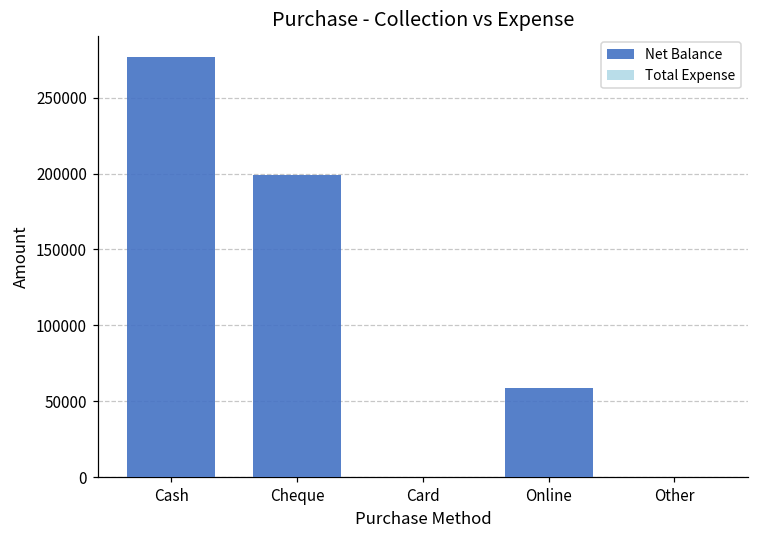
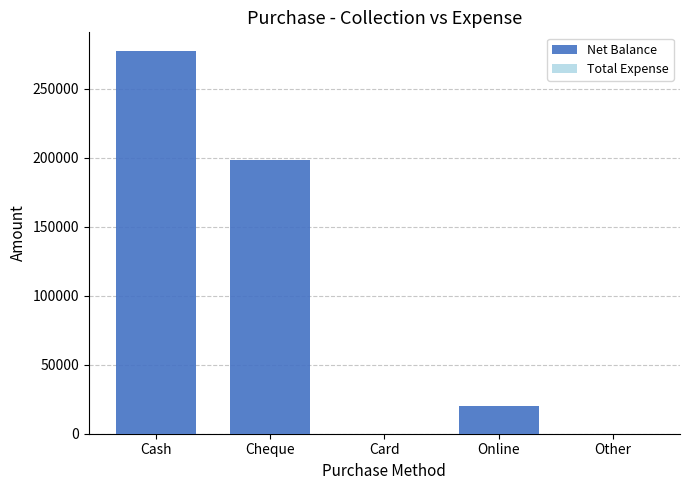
  {
    "Net Balance": {
      "Cash": 277000,
      "Cheque": 199000,
      "Card": 0,
-     "Online": 59000,
+     "Online": 20000,
      "Other": 0
    },
    "Total Expense": {
      "Cash": 0,
      "Cheque": 0,
      "Card": 0,
      "Online": 0,
      "Other": 0
    }
  }
